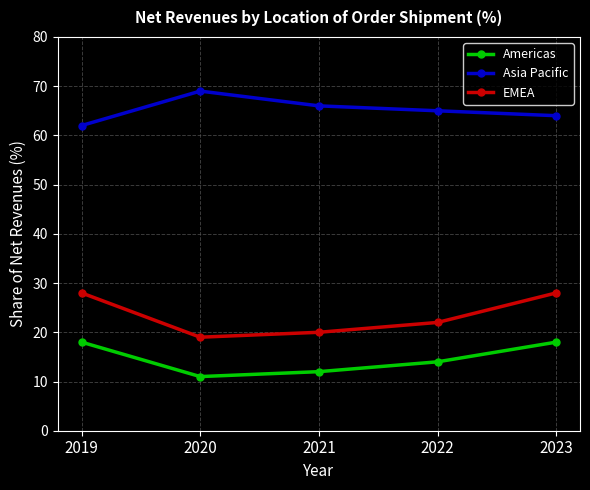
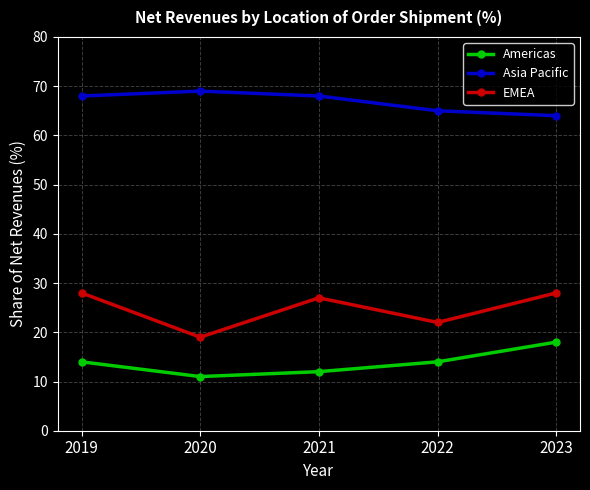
  {
    "Americas": {
-     "2019": 18,
+     "2019": 14,
      "2020": 11,
      "2021": 12,
      "2022": 14,
      "2023": 18
    },
    "Asia Pacific": {
-     "2019": 62,
+     "2019": 68,
      "2020": 69,
-     "2021": 66,
+     "2021": 68,
      "2022": 65,
      "2023": 64
    },
    "EMEA": {
      "2019": 28,
      "2020": 19,
-     "2021": 20,
+     "2021": 27,
      "2022": 22,
      "2023": 28
    }
  }
